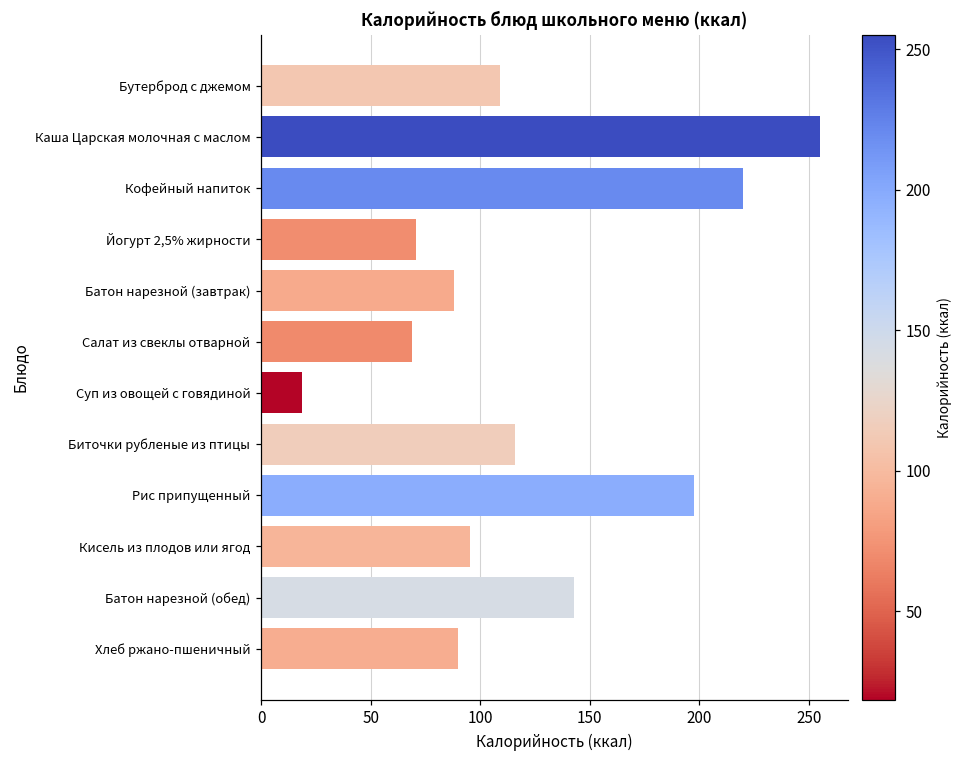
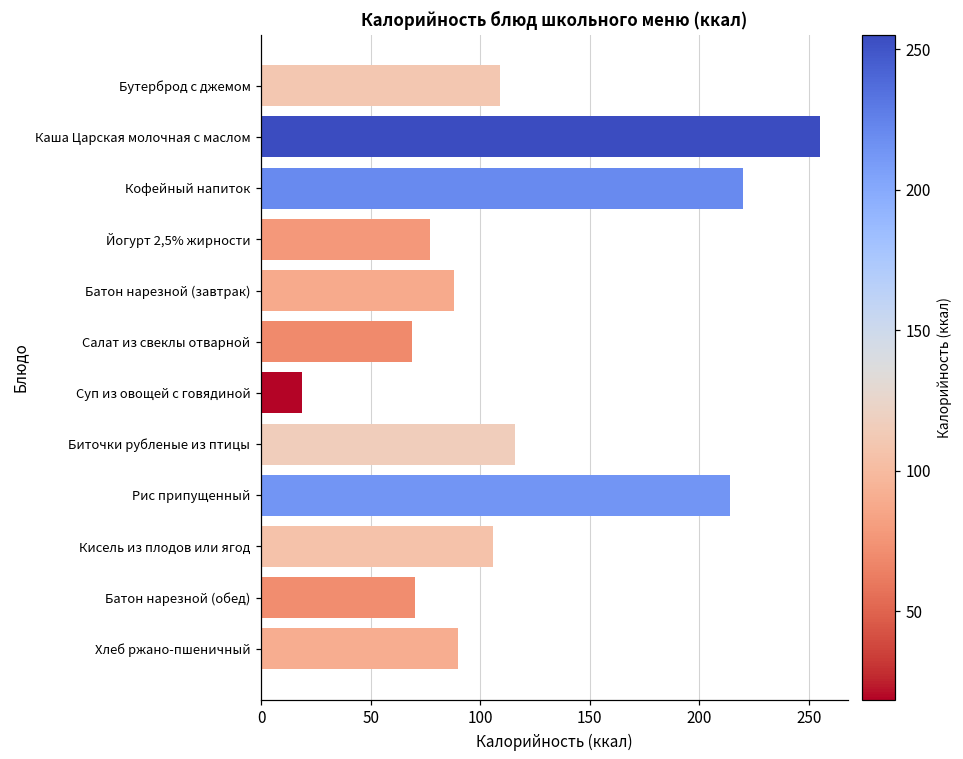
  {
    "Бутерброд с джемом": 109,
    "Каша Царская молочная с маслом": 255,
    "Кофейный напиток": 220,
-   "Йогурт 2,5% жирности": 71,
+   "Йогурт 2,5% жирности": 77,
    "Батон нарезной (завтрак)": 88,
    "Салат из свеклы отварной": 69,
    "Суп из овощей с говядиной": 19,
    "Биточки рубленые из птицы": 116,
-   "Рис припущенный": 197,
-   "Кисель из плодов или ягод": 95,
-   "Батон нарезной (обед)": 143,
+   "Рис припущенный": 214,
+   "Кисель из плодов или ягод": 106,
+   "Батон нарезной (обед)": 70,
    "Хлеб ржано-пшеничный": 90
  }
